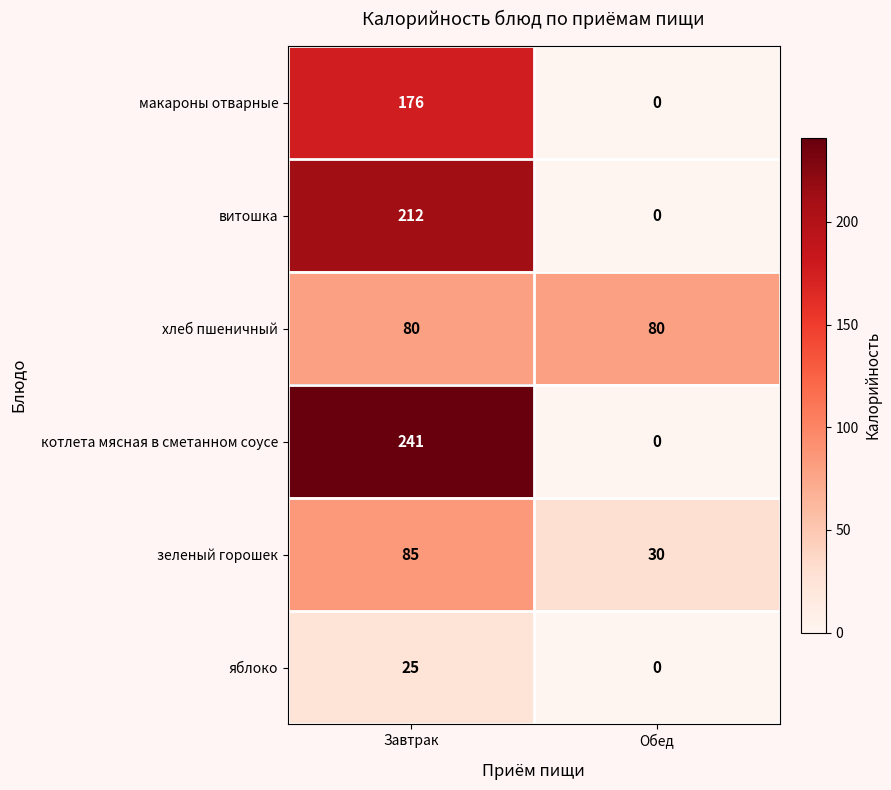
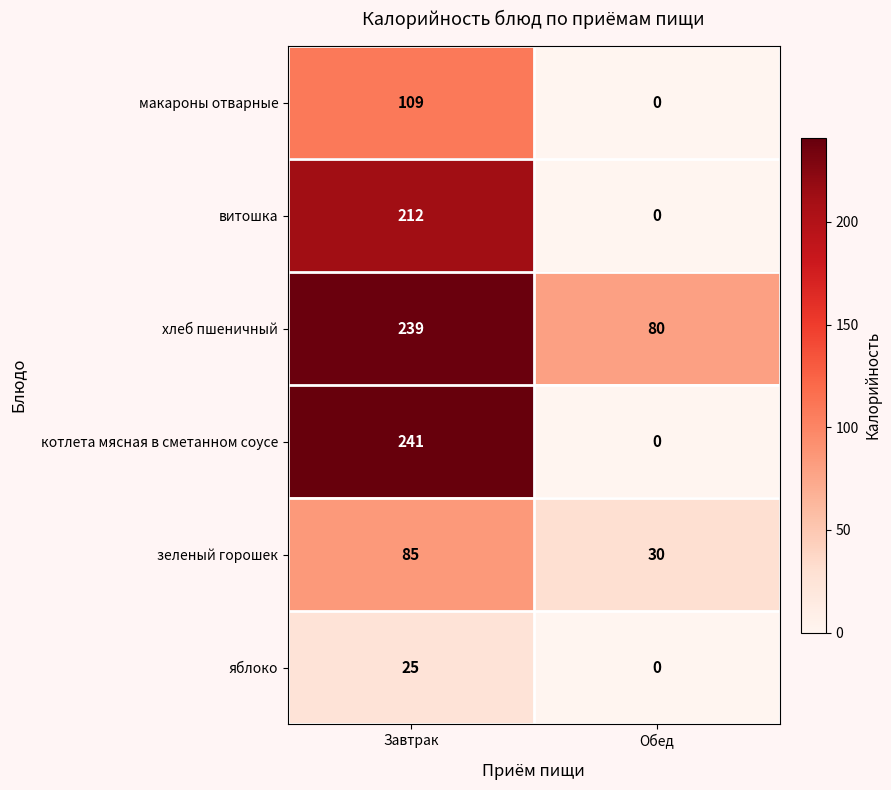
  {
    "макароны отварные": {
-     "Завтрак": 176,
+     "Завтрак": 109,
      "Обед": 0
    },
    "витошка": {
      "Завтрак": 212,
      "Обед": 0
    },
    "хлеб пшеничный": {
-     "Завтрак": 80,
+     "Завтрак": 239,
      "Обед": 80
    },
    "котлета мясная в сметанном соусе": {
      "Завтрак": 241,
      "Обед": 0
    },
    "зеленый горошек": {
      "Завтрак": 85,
      "Обед": 30
    },
    "яблоко": {
      "Завтрак": 25,
      "Обед": 0
    }
  }
